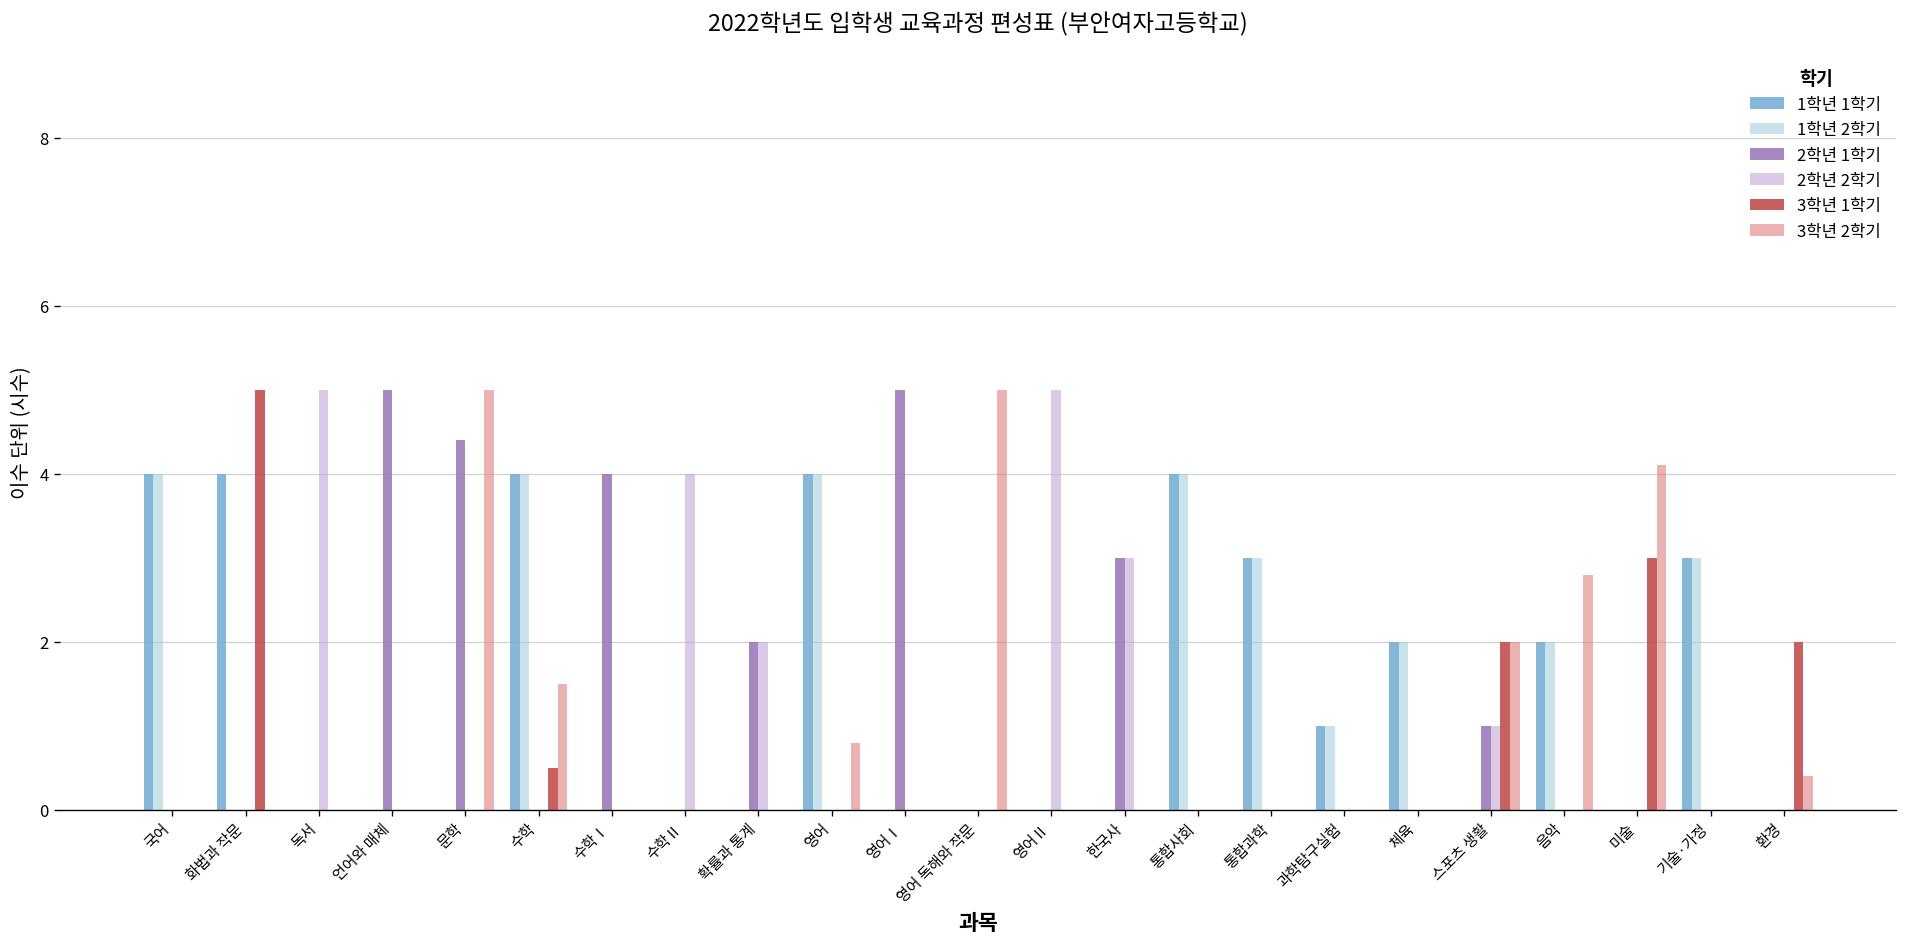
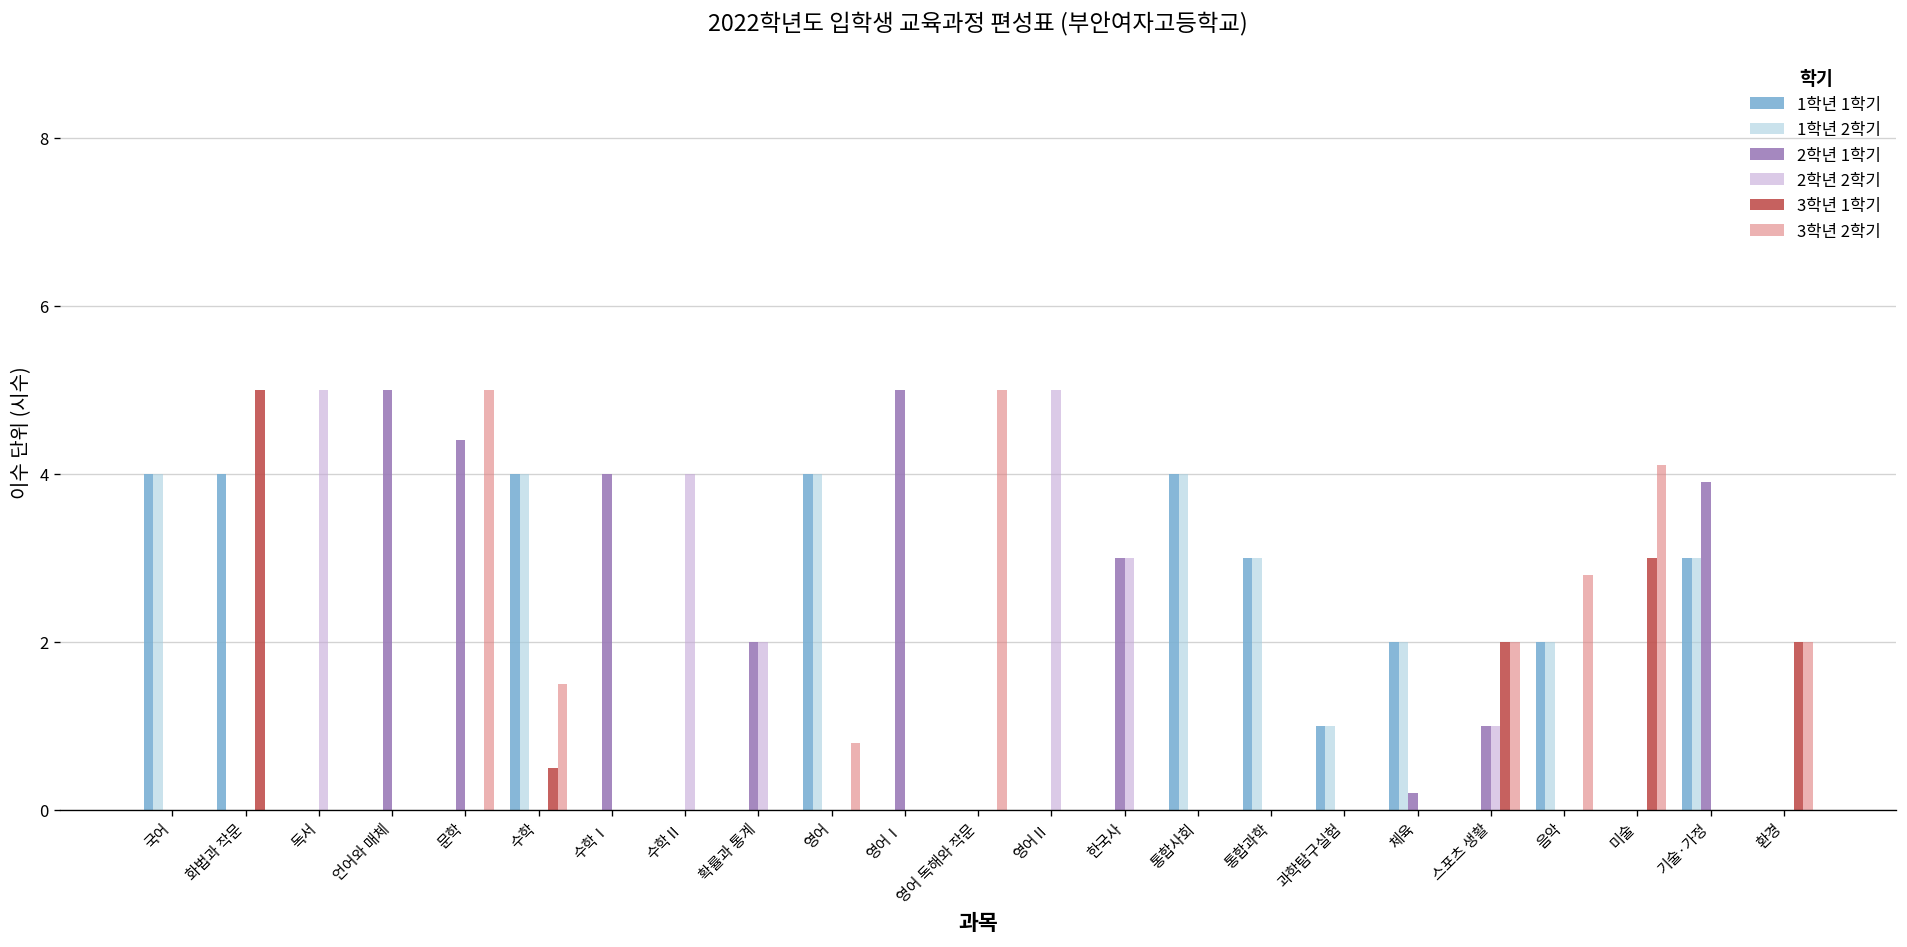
  {
    "2학년 1학기": {
      "국어": 0.0,
      "화법과 작문": 0.0,
      "독서": 0.0,
      "언어와 매체": 5.0,
      "문학": 4.4,
      "수학": 0.0,
      "수학Ⅰ": 4.0,
      "수학Ⅱ": 0.0,
      "확률과 통계": 2.0,
      "영어": 0.0,
      "영어Ⅰ": 5.0,
      "영어 독해와 작문": 0.0,
      "영어Ⅱ": 0.0,
      "한국사": 3.0,
      "통합사회": 0.0,
      "통합과학": 0.0,
      "과학탐구실험": 0.0,
-     "체육": 0.0,
+     "체육": 0.2,
      "스포츠 생활": 1.0,
      "음악": 0.0,
      "미술": 0.0,
-     "기술·가정": 0.0,
+     "기술·가정": 3.9,
      "환경": 0.0
    },
    "3학년 1학기": {
      "국어": 0.0,
      "화법과 작문": 5.0,
      "독서": 0.0,
      "언어와 매체": 0.0,
      "문학": 0.0,
      "수학": 0.5,
      "수학Ⅰ": 0.0,
      "수학Ⅱ": 0.0,
      "확률과 통계": 0.0,
      "영어": 0.0,
      "영어Ⅰ": 0.0,
      "영어 독해와 작문": 0.0,
      "영어Ⅱ": 0.0,
      "한국사": 0.0,
      "통합사회": 0.0,
      "통합과학": 0.0,
      "과학탐구실험": 0.0,
      "체육": 0.0,
      "스포츠 생활": 2.0,
      "음악": 0.0,
      "미술": 3.0,
      "기술·가정": 0.0,
      "환경": 2.0
    },
    "3학년 2학기": {
      "국어": 0.0,
      "화법과 작문": 0.0,
      "독서": 0.0,
      "언어와 매체": 0.0,
      "문학": 5.0,
      "수학": 1.5,
      "수학Ⅰ": 0.0,
      "수학Ⅱ": 0.0,
      "확률과 통계": 0.0,
      "영어": 0.8,
      "영어Ⅰ": 0.0,
      "영어 독해와 작문": 5.0,
      "영어Ⅱ": 0.0,
      "한국사": 0.0,
      "통합사회": 0.0,
      "통합과학": 0.0,
      "과학탐구실험": 0.0,
      "체육": 0.0,
      "스포츠 생활": 2.0,
      "음악": 2.8,
      "미술": 4.1,
      "기술·가정": 0.0,
-     "환경": 0.4
+     "환경": 2.0
    }
  }
